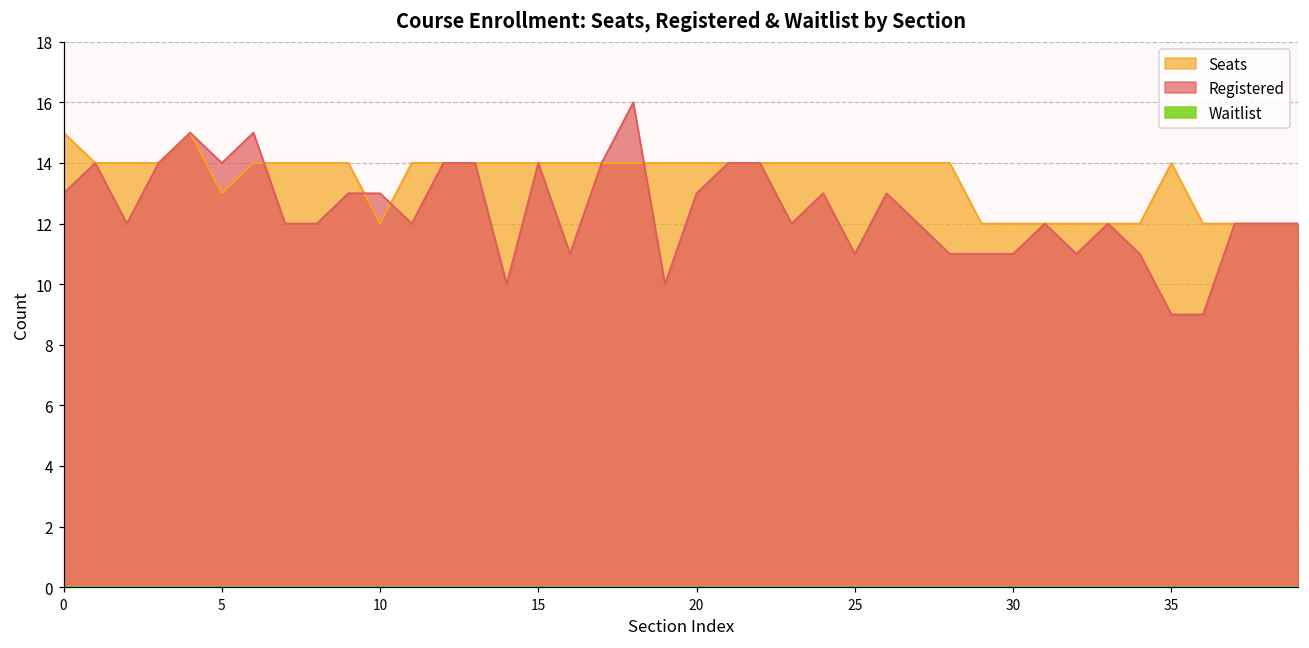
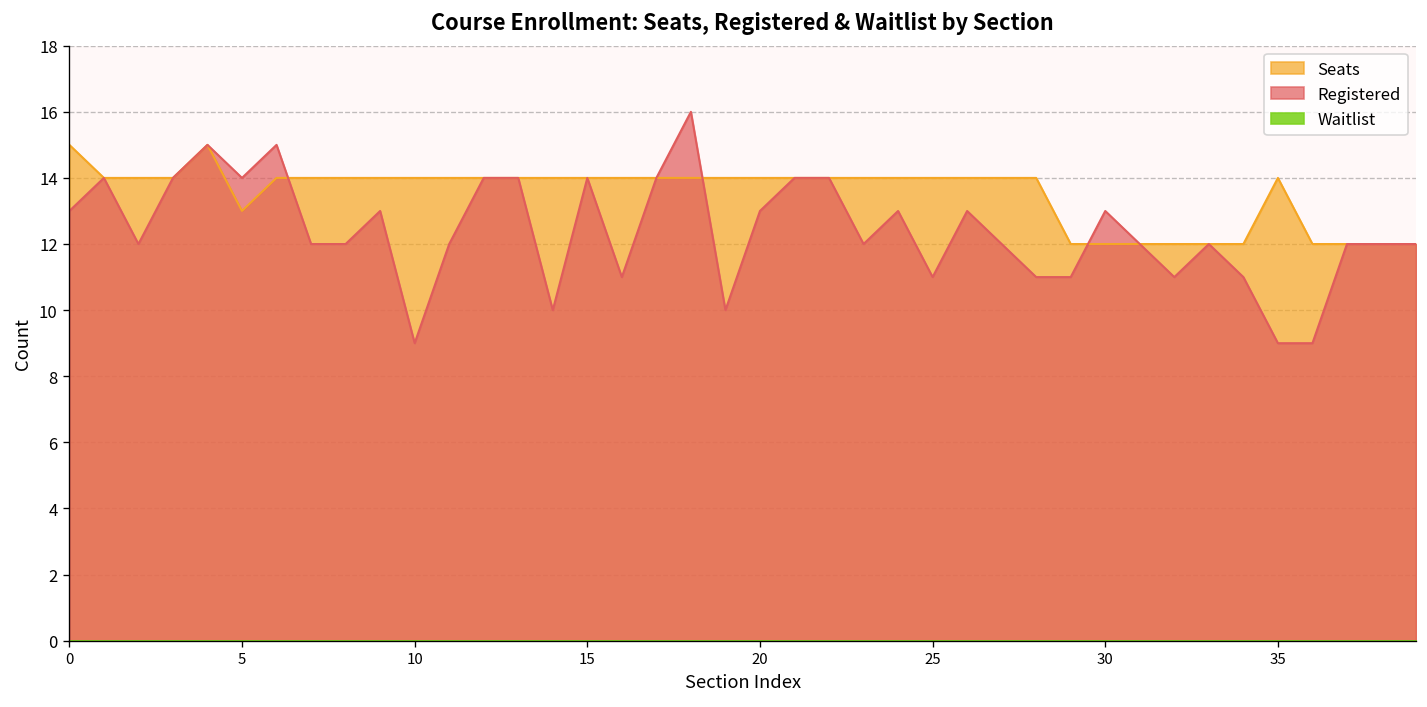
  {
    "Seats": {
      "0": 15,
      "5": 13,
-     "10": 12,
+     "10": 14,
      "20": 14,
      "25": 14,
      "30": 12,
      "35": 14
    },
    "Registered": {
      "0": 13,
      "5": 14,
-     "10": 13,
+     "10": 9,
      "20": 13,
      "25": 11,
-     "30": 11,
+     "30": 13,
      "35": 9
    },
    "Waitlist": {
      "0": 0,
      "5": 0,
      "10": 0,
      "15": 0,
      "20": 0,
      "25": 0,
      "30": 0,
      "35": 0
    }
  }
